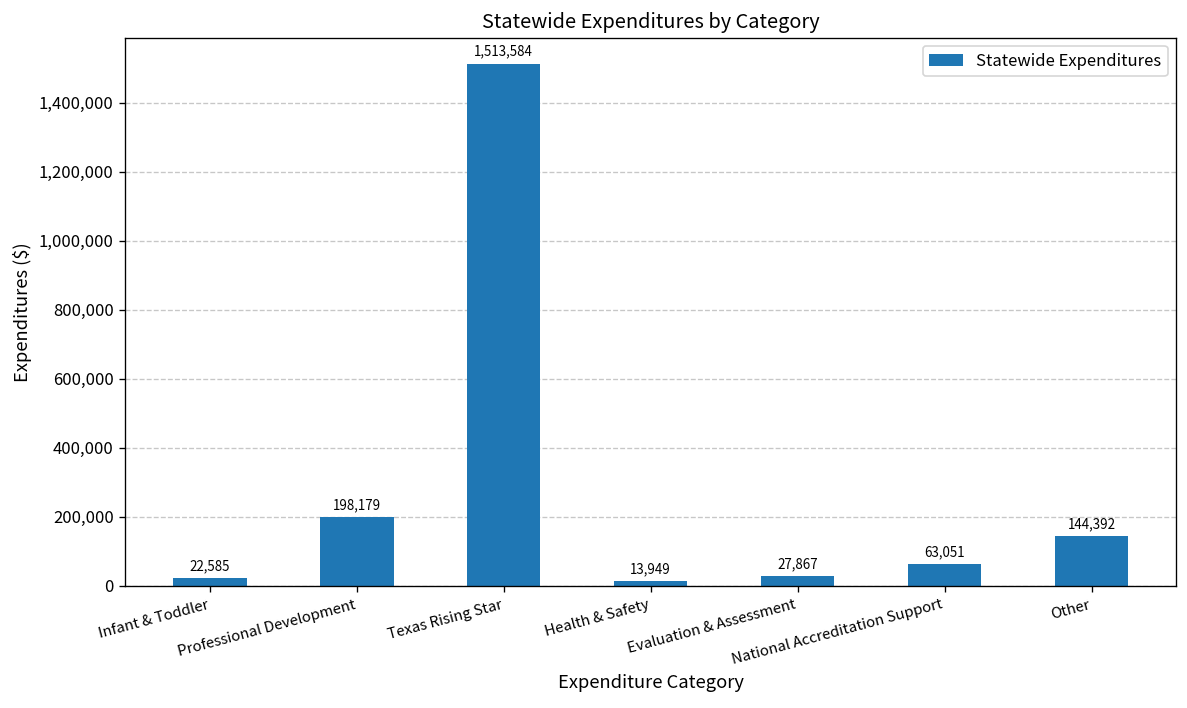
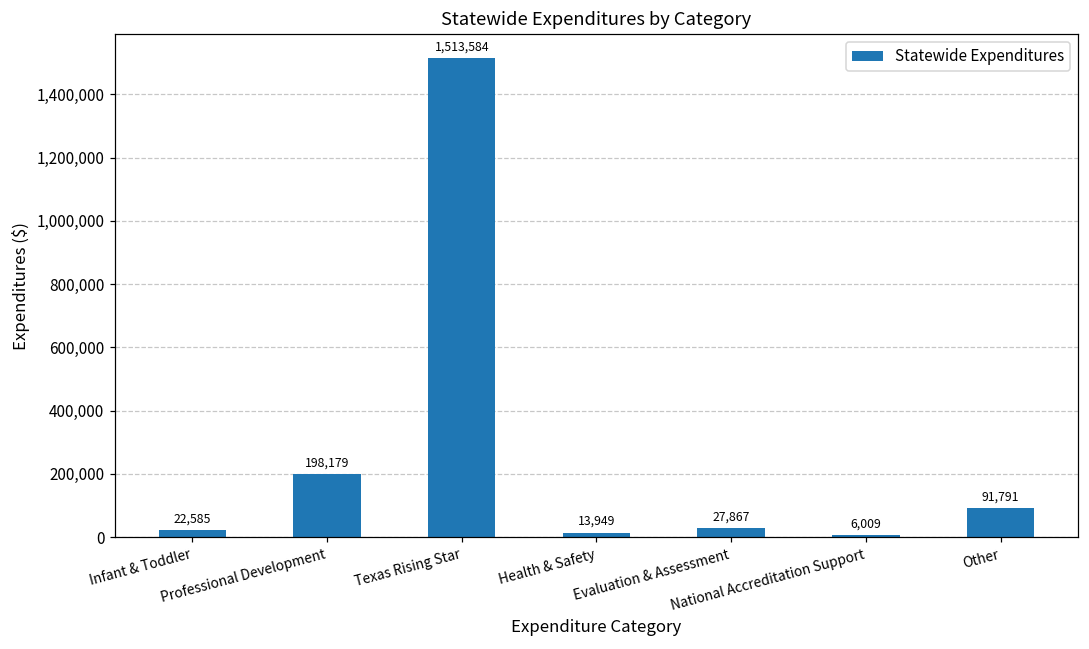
  {
    "Infant & Toddler": "22,585",
    "Professional Development": "198,179",
    "Texas Rising Star": "1,513,584",
    "Health & Safety": "13,949",
    "Evaluation & Assessment": "27,867",
-   "National Accreditation Support": "63,051",
-   "Other": "144,392"
+   "National Accreditation Support": "6,009",
+   "Other": "91,791"
  }
